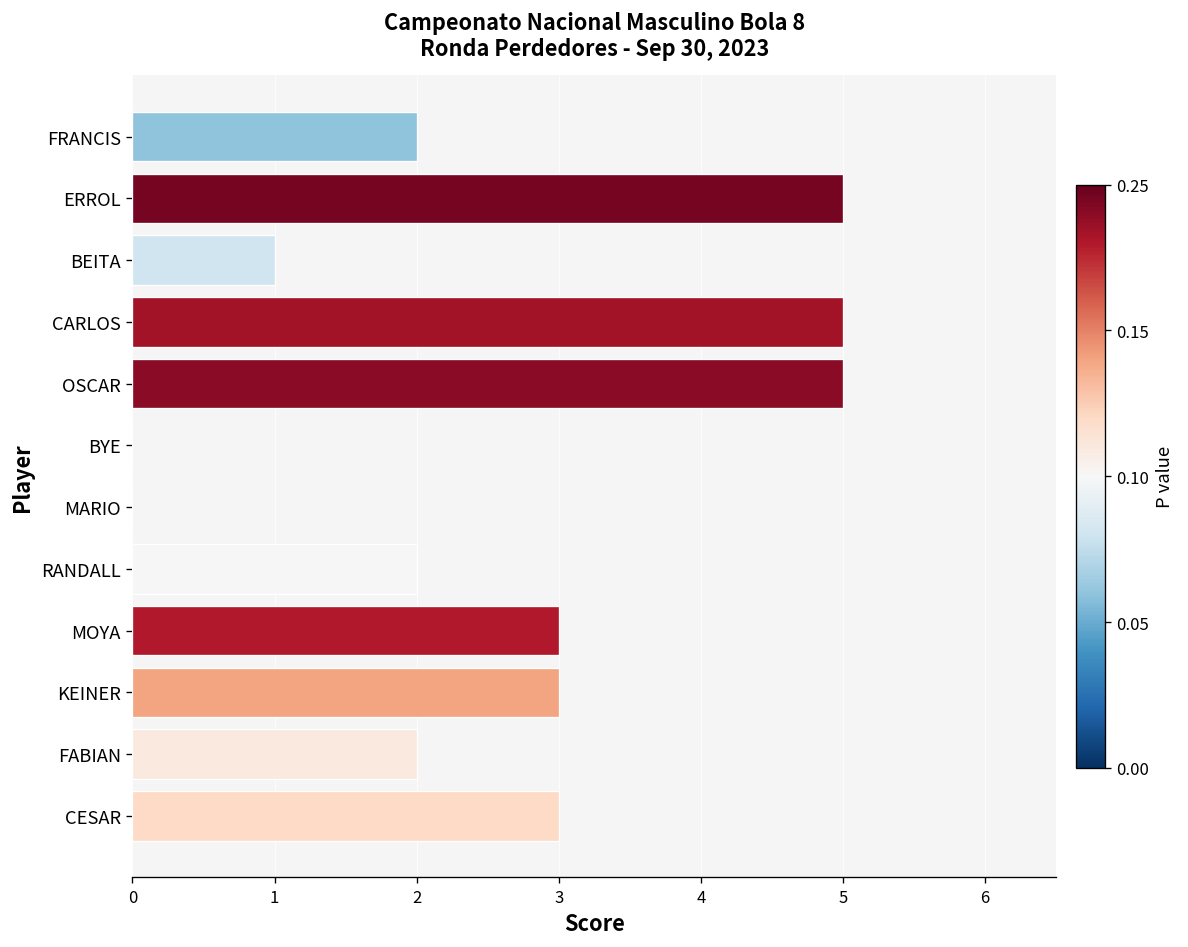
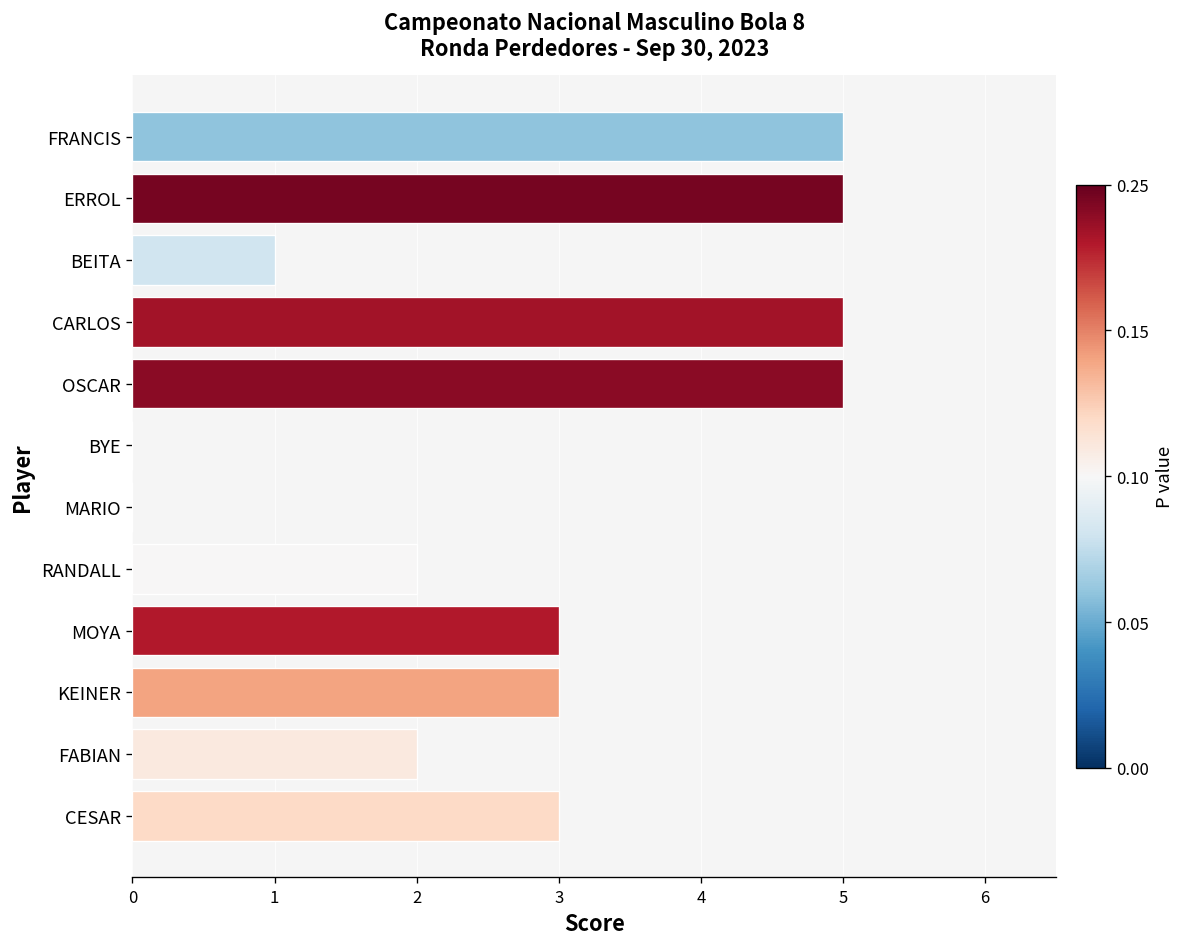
  {
-   "FRANCIS": 2,
+   "FRANCIS": 5,
    "ERROL": 5,
    "BEITA": 1,
    "CARLOS": 5,
    "OSCAR": 5,
    "BYE": 0,
    "MARIO": 0,
    "RANDALL": 2,
    "MOYA": 3,
    "KEINER": 3,
    "FABIAN": 2,
    "CESAR": 3
  }
